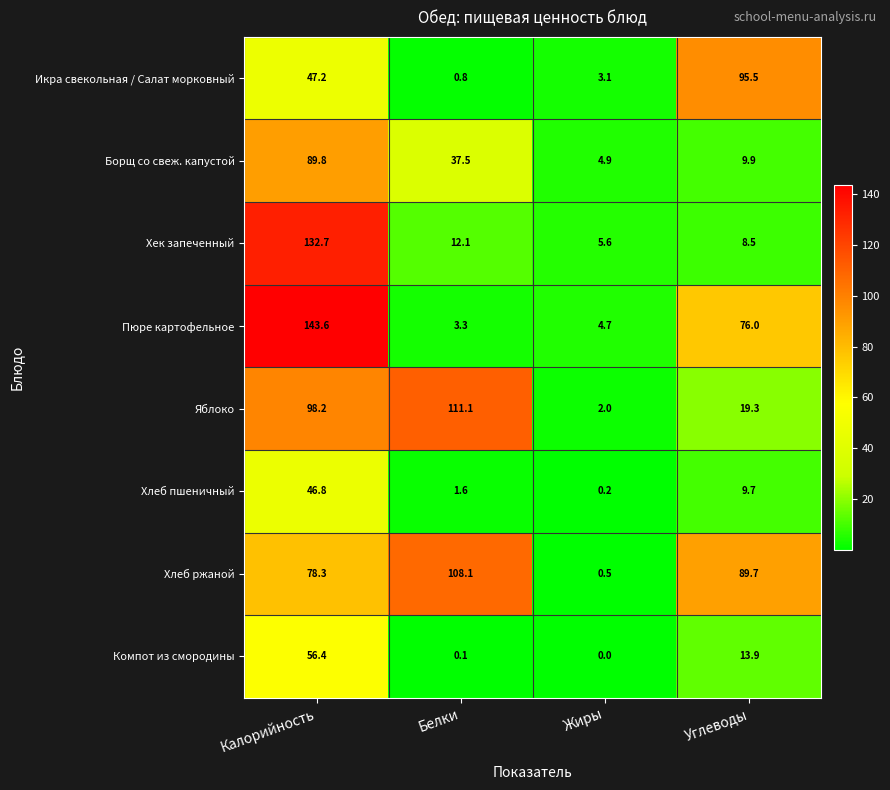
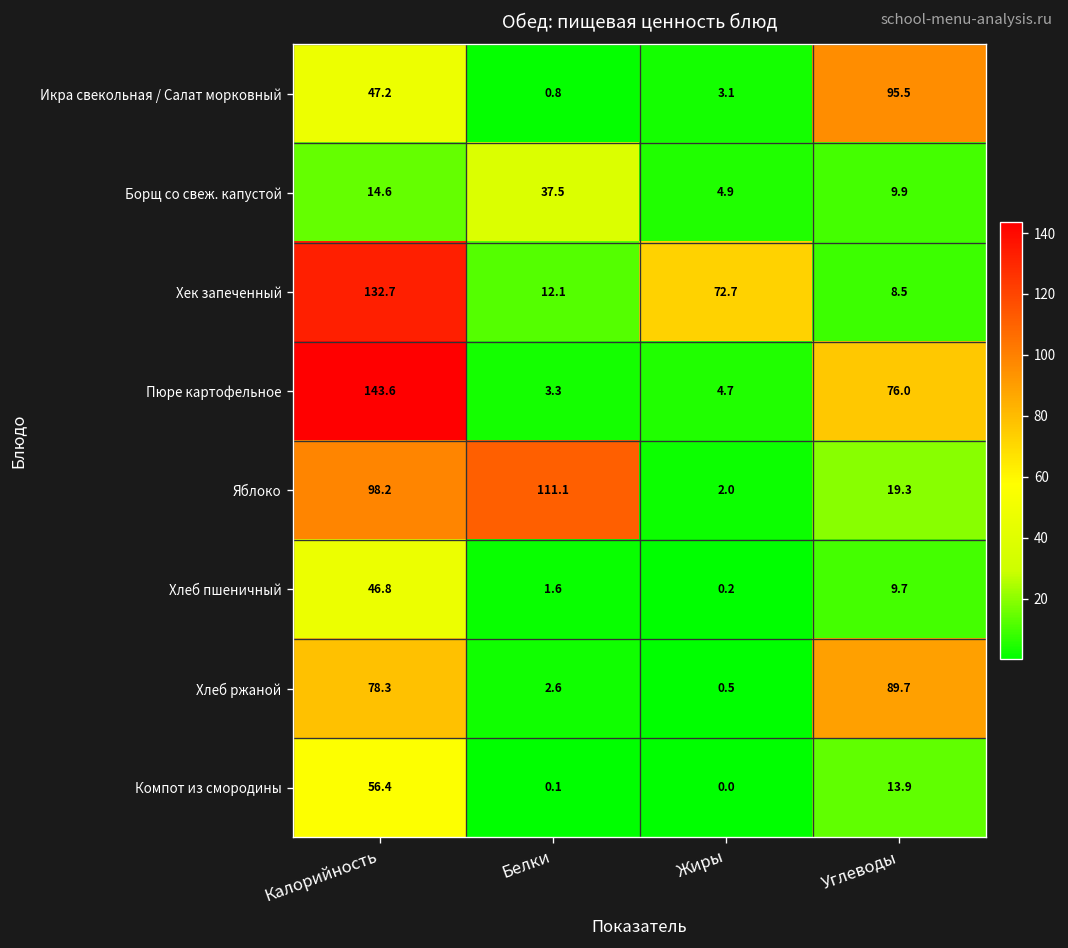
  {
    "Икра свекольная / Салат морковный": {
      "Калорийность": 47.2,
      "Белки": 0.8,
      "Жиры": 3.1,
      "Углеводы": 95.5
    },
    "Борщ со свеж. капустой": {
-     "Калорийность": 89.8,
+     "Калорийность": 14.6,
      "Белки": 37.5,
      "Жиры": 4.9,
      "Углеводы": 9.9
    },
    "Хек запеченный": {
      "Калорийность": 132.7,
      "Белки": 12.1,
-     "Жиры": 5.6,
+     "Жиры": 72.7,
      "Углеводы": 8.5
    },
    "Пюре картофельное": {
      "Калорийность": 143.6,
      "Белки": 3.3,
      "Жиры": 4.7,
      "Углеводы": 76.0
    },
    "Яблоко": {
      "Калорийность": 98.2,
      "Белки": 111.1,
      "Жиры": 2.0,
      "Углеводы": 19.3
    },
    "Хлеб пшеничный": {
      "Калорийность": 46.8,
      "Белки": 1.6,
      "Жиры": 0.2,
      "Углеводы": 9.7
    },
    "Хлеб ржаной": {
      "Калорийность": 78.3,
-     "Белки": 108.1,
+     "Белки": 2.6,
      "Жиры": 0.5,
      "Углеводы": 89.7
    },
    "Компот из смородины": {
      "Калорийность": 56.4,
      "Белки": 0.1,
      "Жиры": 0.0,
      "Углеводы": 13.9
    }
  }
